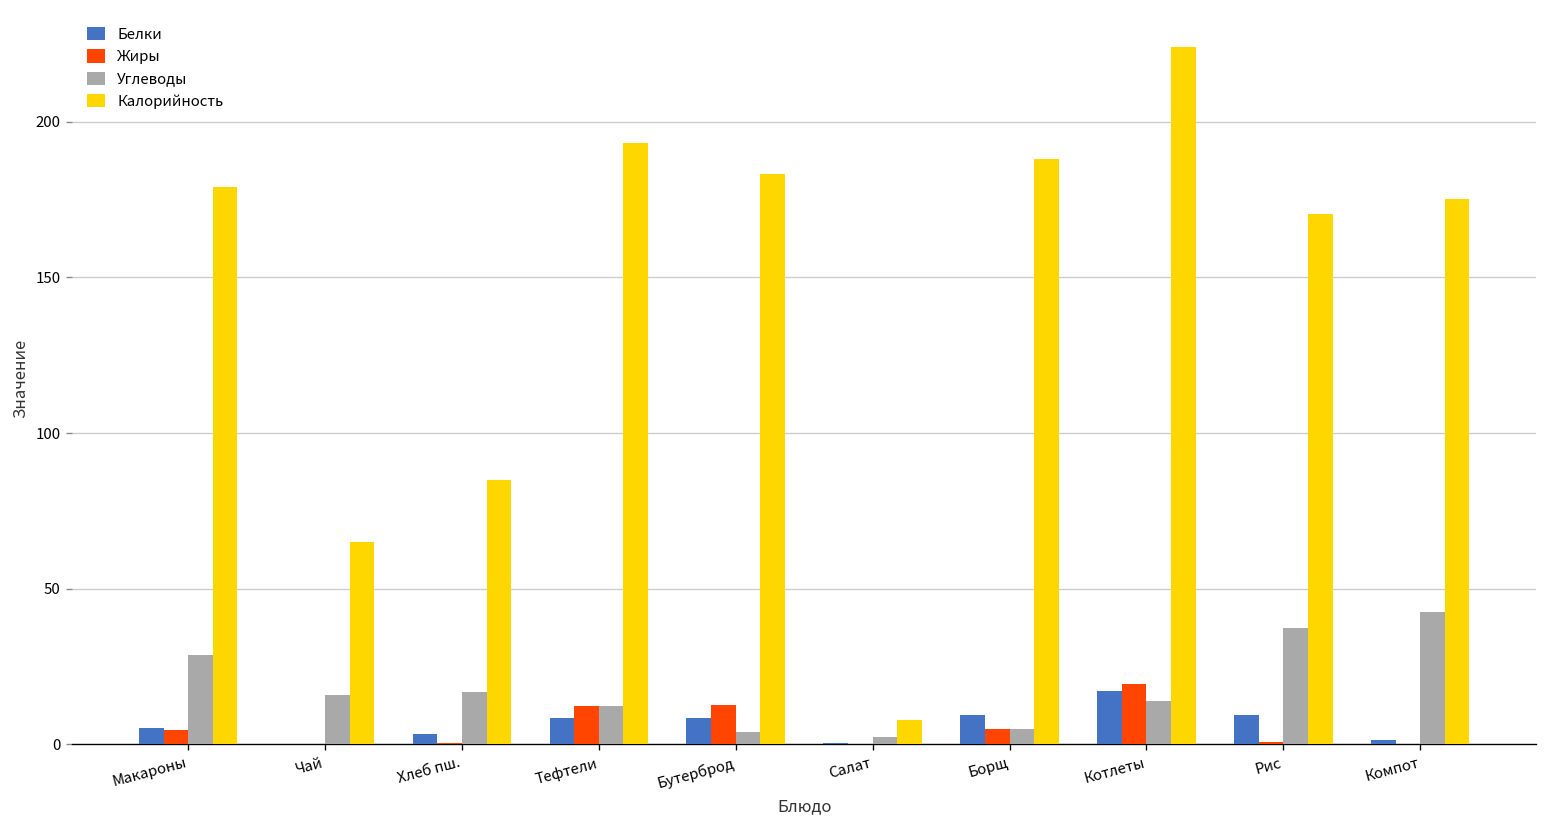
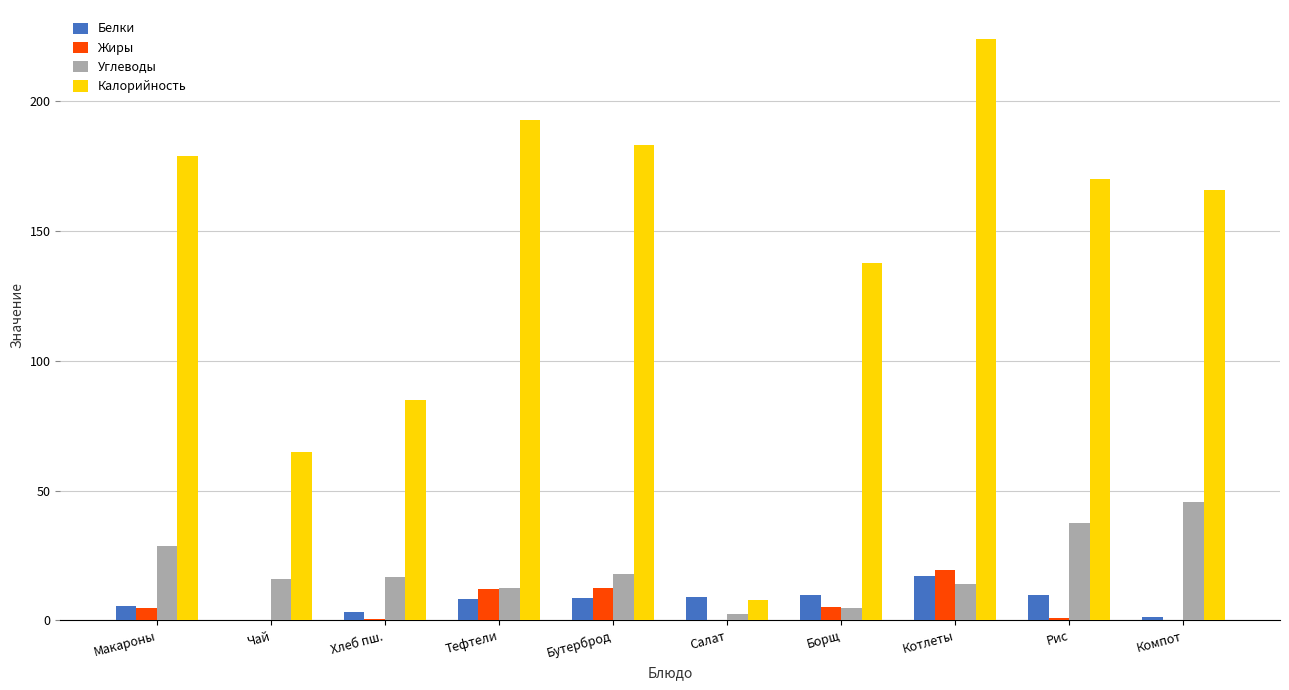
  {
    "Белки": {
      "Макароны": 5,
      "Хлеб пш.": 3,
      "Тефтели": 8,
      "Бутерброд": 9,
-     "Салат": 0,
+     "Салат": 9,
      "Борщ": 10,
      "Котлеты": 17,
      "Рис": 10,
      "Компот": 1
    },
    "Жиры": {
      "Макароны": 5,
      "Чай": 0,
      "Тефтели": 12,
      "Бутерброд": 13,
      "Салат": 0,
      "Борщ": 5,
      "Котлеты": 19,
      "Компот": 0
    },
    "Углеводы": {
      "Макароны": 29,
      "Чай": 16,
      "Хлеб пш.": 17,
      "Тефтели": 13,
-     "Бутерброд": 4,
+     "Бутерброд": 18,
      "Салат": 2,
      "Борщ": 5,
      "Котлеты": 14,
      "Рис": 37,
-     "Компот": 43
+     "Компот": 46
    },
    "Калорийность": {
      "Макароны": 179,
      "Чай": 65,
      "Хлеб пш.": 85,
      "Тефтели": 193,
      "Бутерброд": 183,
      "Салат": 8,
-     "Борщ": 188,
+     "Борщ": 138,
      "Котлеты": 224,
      "Рис": 170,
-     "Компот": 175
+     "Компот": 166
    }
  }
